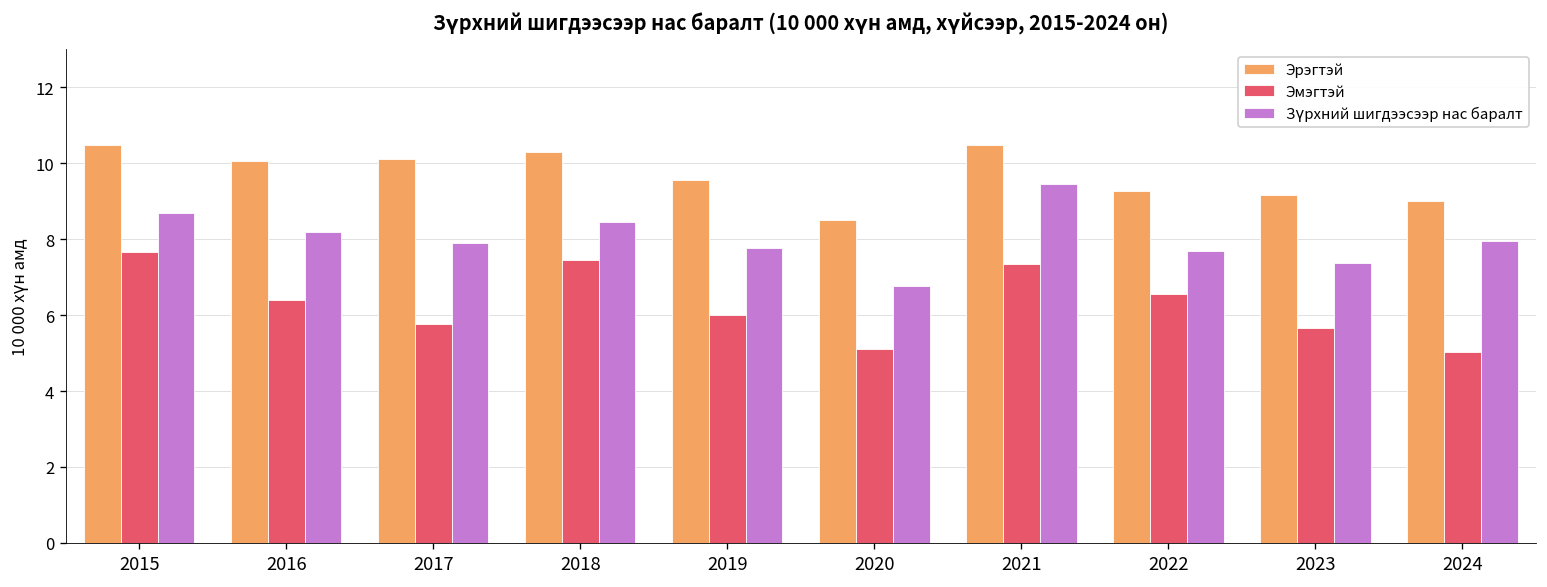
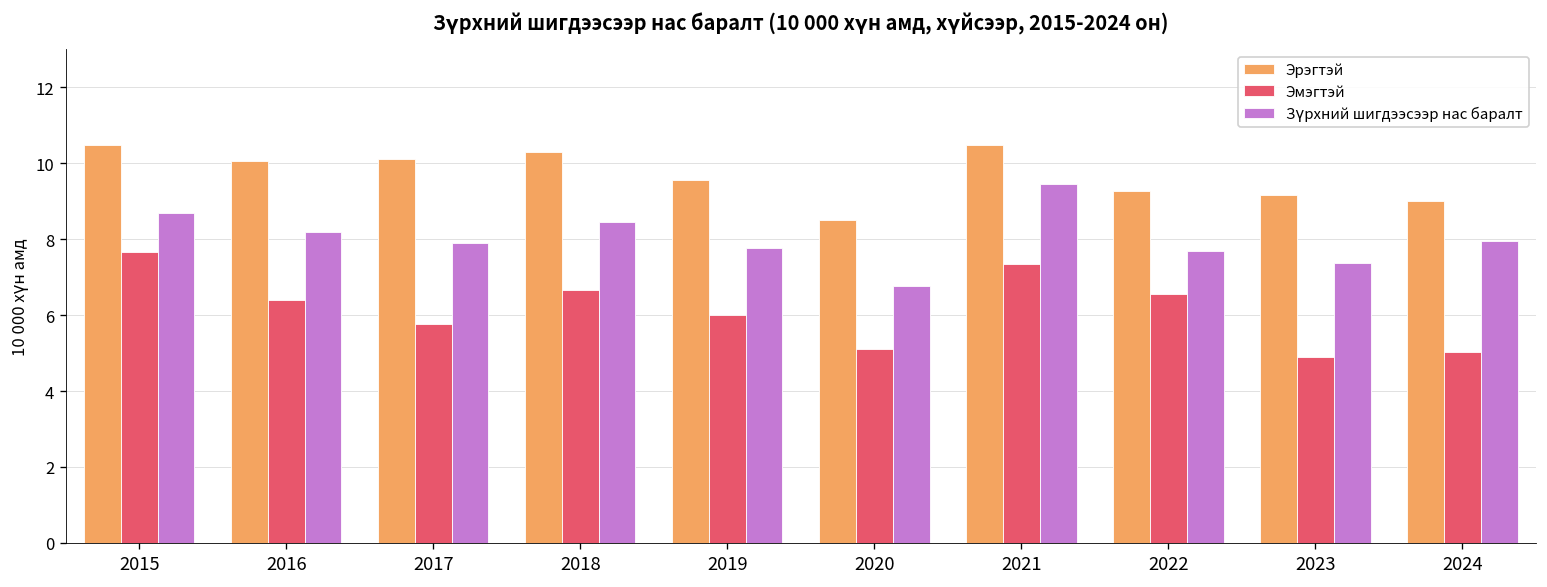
  {
    "Эрэгтэй": {
      "2015": 10.5,
      "2016": 10.1,
      "2017": 10.1,
      "2018": 10.3,
      "2019": 9.6,
      "2020": 8.5,
      "2021": 10.5,
      "2022": 9.3,
      "2023": 9.2,
      "2024": 9.0
    },
    "Эмэгтэй": {
      "2015": 7.7,
      "2016": 6.4,
      "2017": 5.8,
-     "2018": 7.4,
+     "2018": 6.6,
      "2019": 6.0,
      "2020": 5.1,
      "2021": 7.3,
      "2022": 6.6,
-     "2023": 5.6,
+     "2023": 4.9,
      "2024": 5.0
    },
    "Зүрхний шигдээсээр нас баралт": {
      "2015": 8.7,
      "2016": 8.2,
      "2017": 7.9,
      "2018": 8.4,
      "2019": 7.8,
      "2020": 6.8,
      "2021": 9.5,
      "2022": 7.7,
      "2023": 7.4,
      "2024": 7.9
    }
  }
